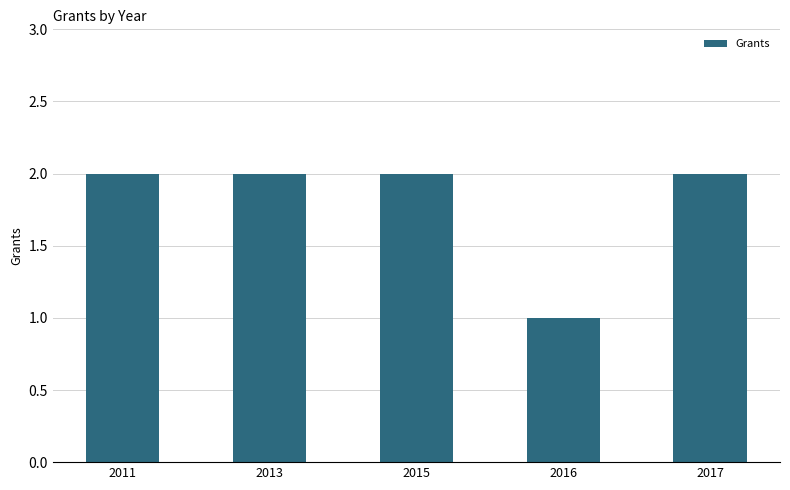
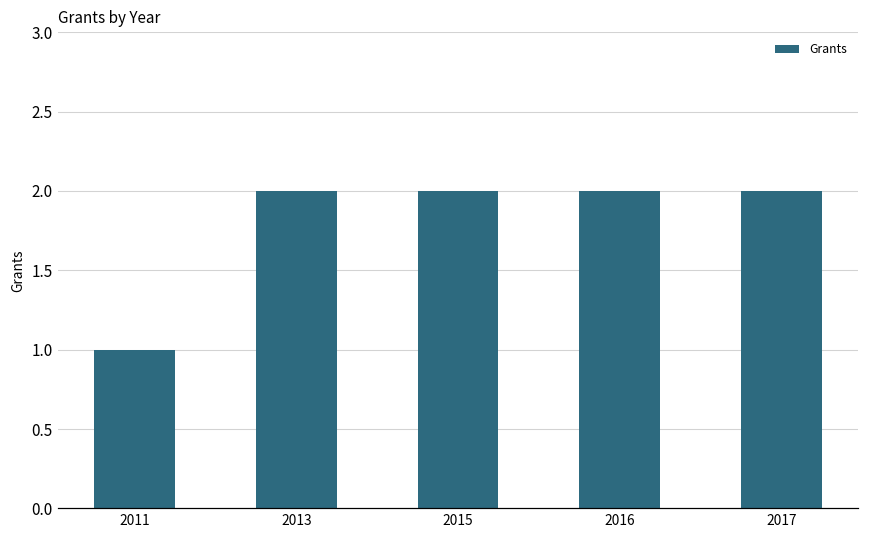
  {
-   "2011": 2,
+   "2011": 1,
    "2013": 2,
    "2015": 2,
-   "2016": 1,
+   "2016": 2,
    "2017": 2
  }
